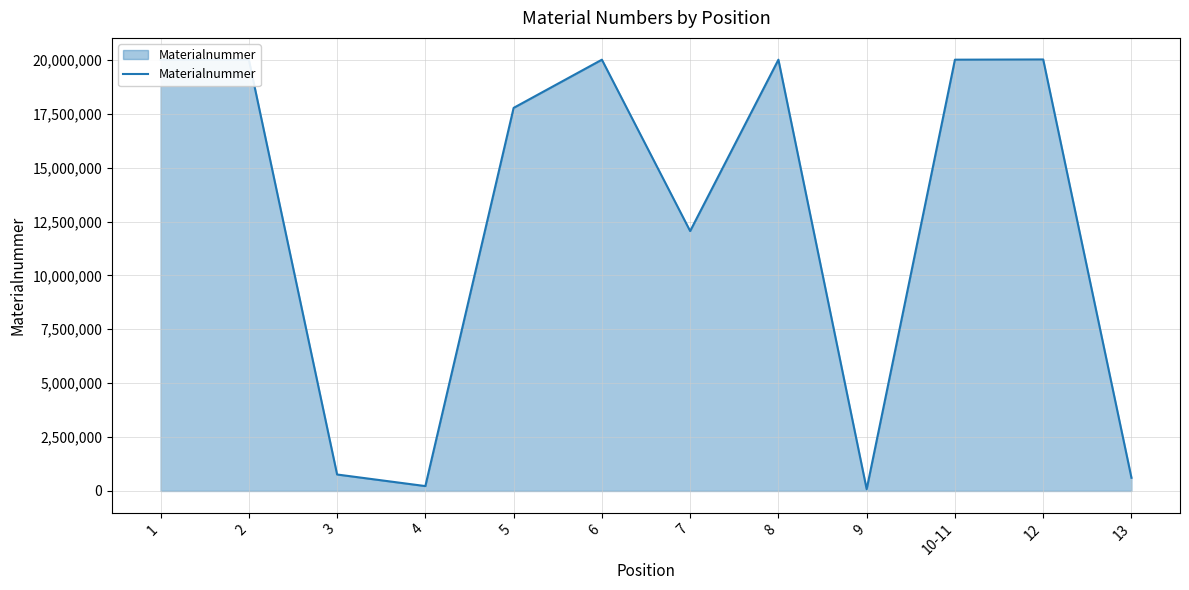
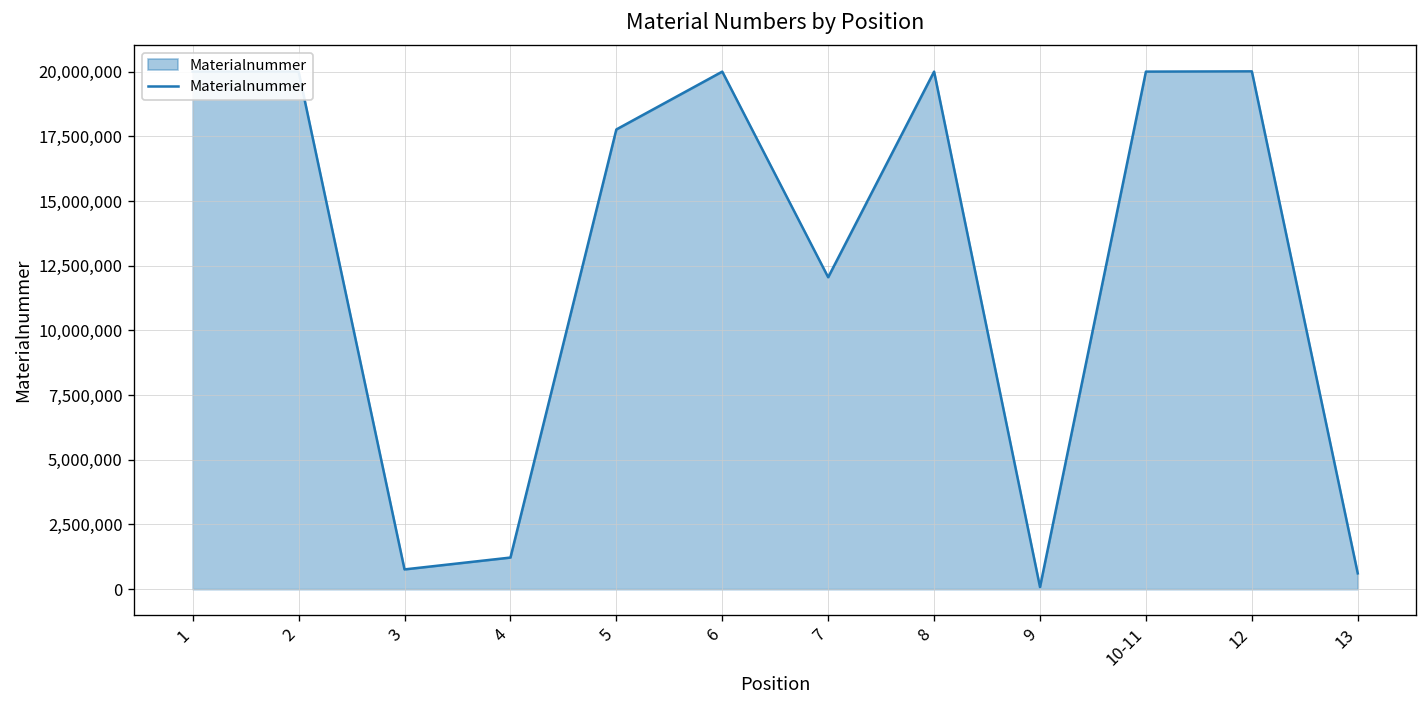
  {
    "3": "800,000",
-   "4": "200,000",
+   "4": "1,200,000",
    "5": "17,800,000",
    "6": "20,000,000",
    "7": "12,100,000",
    "8": "20,000,000",
    "9": "100,000",
    "10-11": "20,000,000",
    "12": "20,000,000",
    "13": "600,000"
  }
